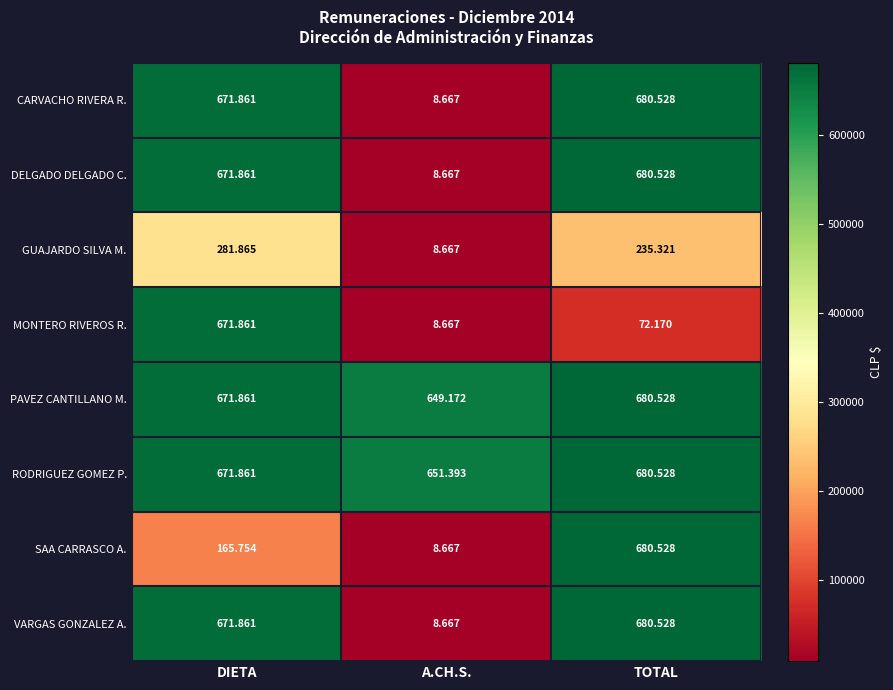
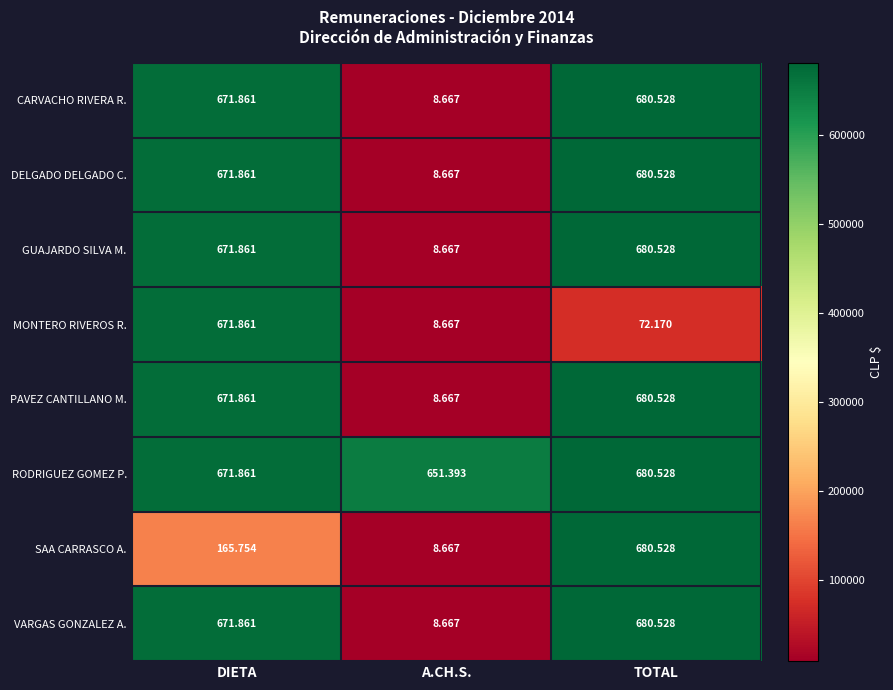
  {
    "CARVACHO RIVERA R.": {
      "DIETA": 671.861,
      "A.CH.S.": 8.667,
      "TOTAL": 680.528
    },
    "DELGADO DELGADO C.": {
      "DIETA": 671.861,
      "A.CH.S.": 8.667,
      "TOTAL": 680.528
    },
    "GUAJARDO SILVA M.": {
-     "DIETA": 281.865,
+     "DIETA": 671.861,
      "A.CH.S.": 8.667,
-     "TOTAL": 235.321
+     "TOTAL": 680.528
    },
    "MONTERO RIVEROS R.": {
      "DIETA": 671.861,
      "A.CH.S.": 8.667,
      "TOTAL": 72.170
    },
    "PAVEZ CANTILLANO M.": {
      "DIETA": 671.861,
-     "A.CH.S.": 649.172,
+     "A.CH.S.": 8.667,
      "TOTAL": 680.528
    },
    "RODRIGUEZ GOMEZ P.": {
      "DIETA": 671.861,
      "A.CH.S.": 651.393,
      "TOTAL": 680.528
    },
    "SAA CARRASCO A.": {
      "DIETA": 165.754,
      "A.CH.S.": 8.667,
      "TOTAL": 680.528
    },
    "VARGAS GONZALEZ A.": {
      "DIETA": 671.861,
      "A.CH.S.": 8.667,
      "TOTAL": 680.528
    }
  }
